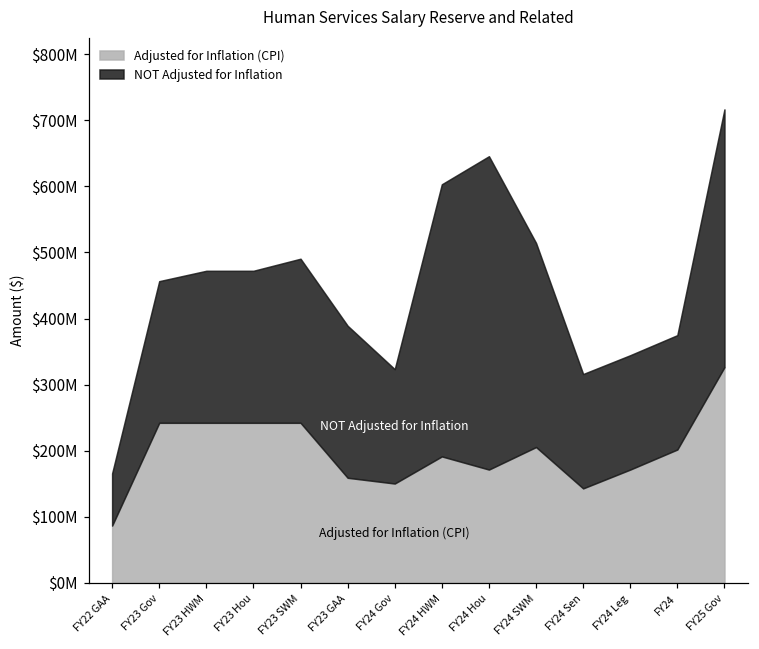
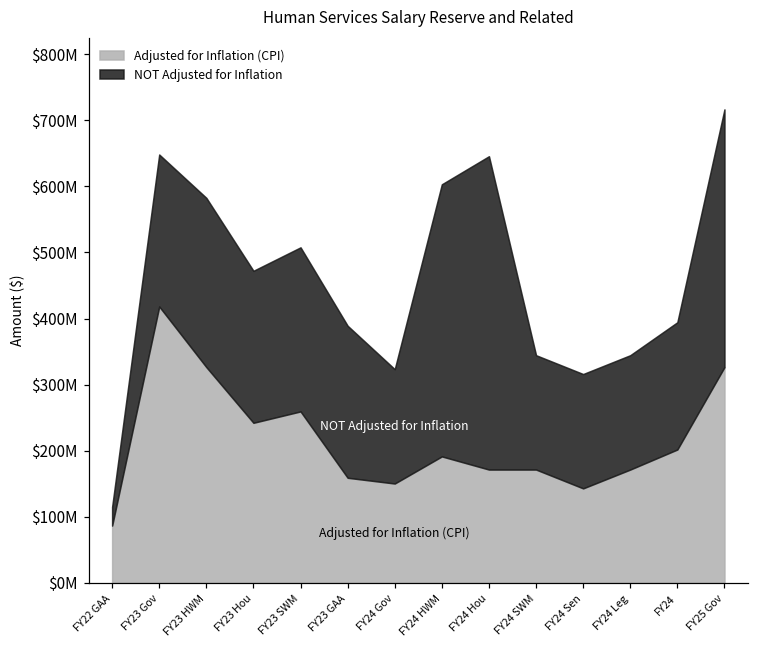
  {
    "Adjusted for Inflation (CPI)": {
      "FY22 GAA": "$90000000",
-     "FY23 Gov": "$240000000",
-     "FY23 HWM": "$240000000",
+     "FY23 Gov": "$420000000",
+     "FY23 HWM": "$330000000",
      "FY23 Hou": "$240000000",
-     "FY23 SWM": "$240000000",
+     "FY23 SWM": "$260000000",
      "FY23 GAA": "$160000000",
      "FY24 Gov": "$150000000",
      "FY24 HWM": "$190000000",
      "FY24 Hou": "$170000000",
-     "FY24 SWM": "$210000000",
+     "FY24 SWM": "$170000000",
      "FY24 Sen": "$140000000",
      "FY24 Leg": "$170000000",
      "FY24": "$200000000",
      "FY25 Gov": "$330000000"
    },
    "NOT Adjusted for Inflation": {
-     "FY22 GAA": "$80000000",
-     "FY23 Gov": "$210000000",
-     "FY23 HWM": "$230000000",
+     "FY22 GAA": "$30000000",
+     "FY23 Gov": "$230000000",
+     "FY23 HWM": "$260000000",
      "FY23 Hou": "$230000000",
      "FY23 SWM": "$250000000",
      "FY23 GAA": "$230000000",
      "FY24 Gov": "$170000000",
      "FY24 HWM": "$410000000",
      "FY24 Hou": "$470000000",
-     "FY24 SWM": "$310000000",
+     "FY24 SWM": "$170000000",
      "FY24 Sen": "$170000000",
      "FY24 Leg": "$170000000",
-     "FY24": "$170000000",
+     "FY24": "$190000000",
      "FY25 Gov": "$390000000"
    }
  }
